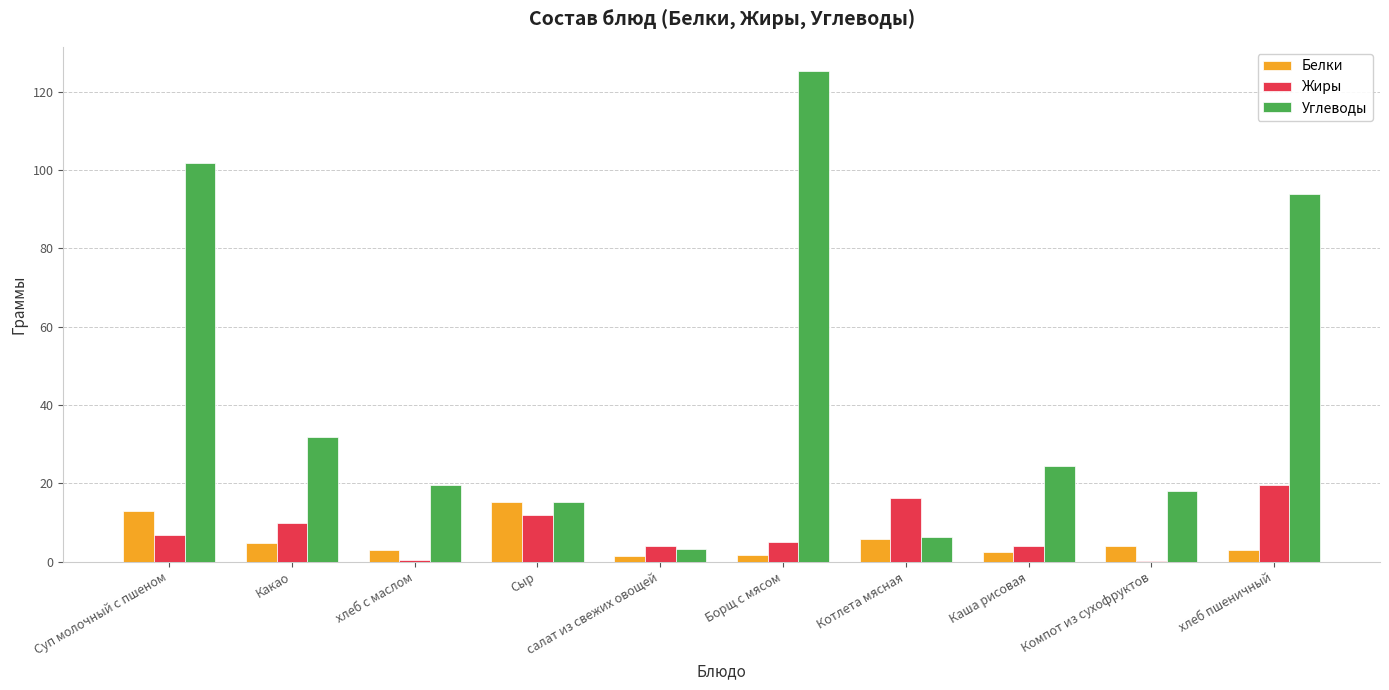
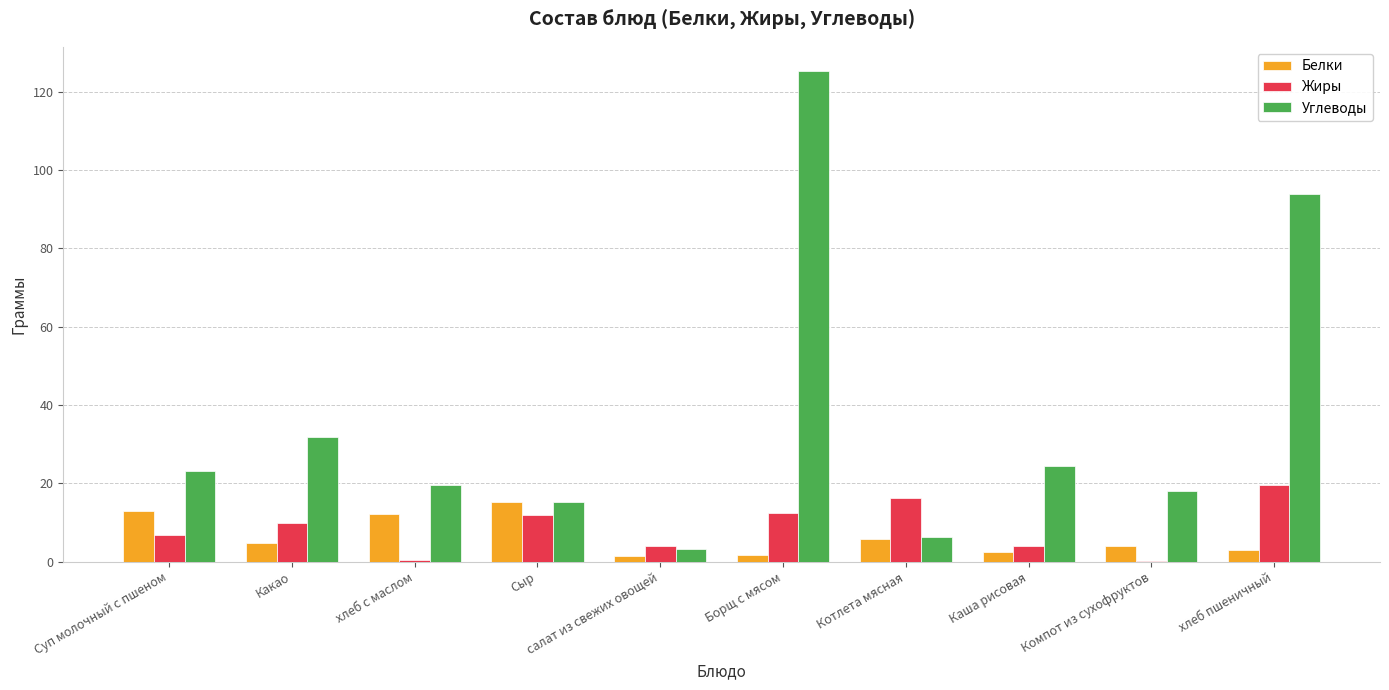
  {
    "Белки": {
      "Суп молочный с пшеном": 13,
      "Какао": 5,
-     "хлеб с маслом": 3,
+     "хлеб с маслом": 12,
      "Сыр": 15,
      "салат из свежих овощей": 1,
      "Борщ с мясом": 2,
      "Котлета мясная": 6,
      "Каша рисовая": 2,
      "Компот из сухофруктов": 4,
      "хлеб пшеничный": 3
    },
    "Жиры": {
      "Суп молочный с пшеном": 7,
      "Какао": 10,
      "Сыр": 12,
      "салат из свежих овощей": 4,
-     "Борщ с мясом": 5,
+     "Борщ с мясом": 12,
      "Котлета мясная": 16,
      "Каша рисовая": 4,
      "хлеб пшеничный": 20
    },
    "Углеводы": {
-     "Суп молочный с пшеном": 102,
+     "Суп молочный с пшеном": 23,
      "Какао": 32,
      "хлеб с маслом": 20,
      "Сыр": 15,
      "салат из свежих овощей": 3,
      "Борщ с мясом": 125,
      "Котлета мясная": 6,
      "Каша рисовая": 25,
      "Компот из сухофруктов": 18,
      "хлеб пшеничный": 94
    }
  }
